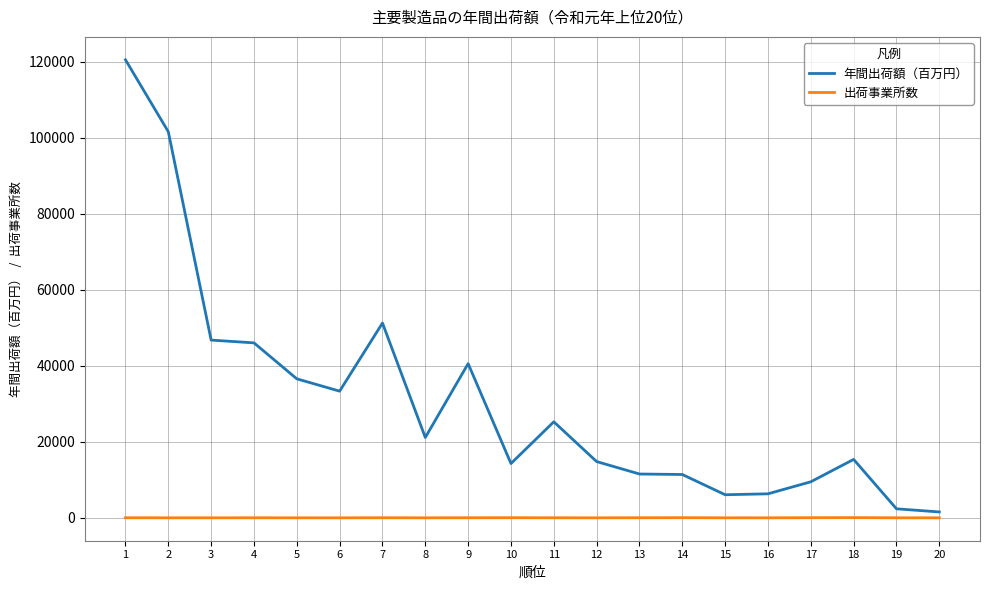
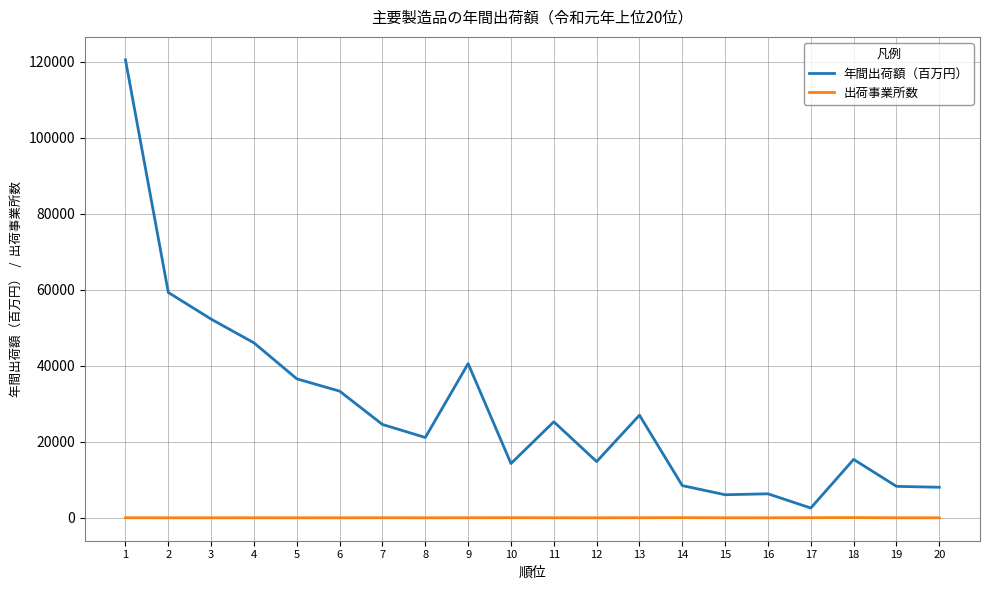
  {
    "年間出荷額（百万円）": {
      "1": 121000,
-     "2": 102000,
-     "3": 47000,
+     "2": 59000,
+     "3": 52000,
      "4": 46000,
      "5": 37000,
      "6": 33000,
-     "7": 51000,
+     "7": 25000,
      "8": 21000,
      "9": 41000,
      "10": 14000,
      "11": 25000,
      "12": 15000,
-     "13": 12000,
-     "14": 11000,
+     "13": 27000,
+     "14": 8000,
      "15": 6000,
      "16": 6000,
-     "17": 9000,
+     "17": 3000,
      "18": 15000,
-     "19": 2000,
-     "20": 2000
+     "19": 8000,
+     "20": 8000
    },
    "出荷事業所数": {
      "1": 0,
      "2": 0,
      "3": 0,
      "4": 0,
      "5": 0,
      "6": 0,
      "7": 0,
      "8": 0,
      "9": 0,
      "10": 0,
      "11": 0,
      "12": 0,
      "13": 0,
      "14": 0,
      "15": 0,
      "16": 0,
      "17": 0,
      "18": 0,
      "19": 0,
      "20": 0
    }
  }
